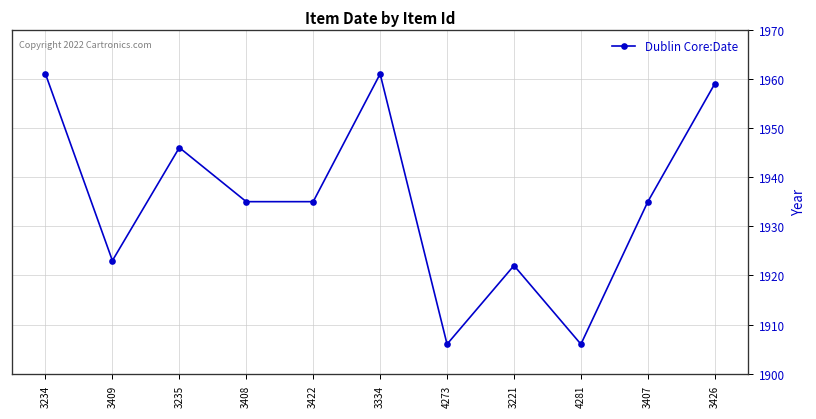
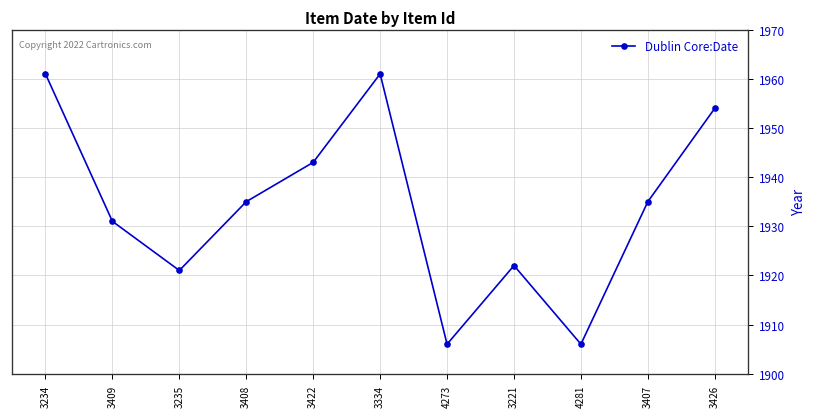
  {
-   "3409": 1923,
-   "3235": 1946,
+   "3409": 1931,
+   "3235": 1921,
    "3408": 1935,
-   "3422": 1935,
+   "3422": 1943,
    "3334": 1961,
    "4273": 1906,
    "3221": 1922,
    "4281": 1906,
    "3407": 1935,
-   "3426": 1959
+   "3426": 1954
  }
